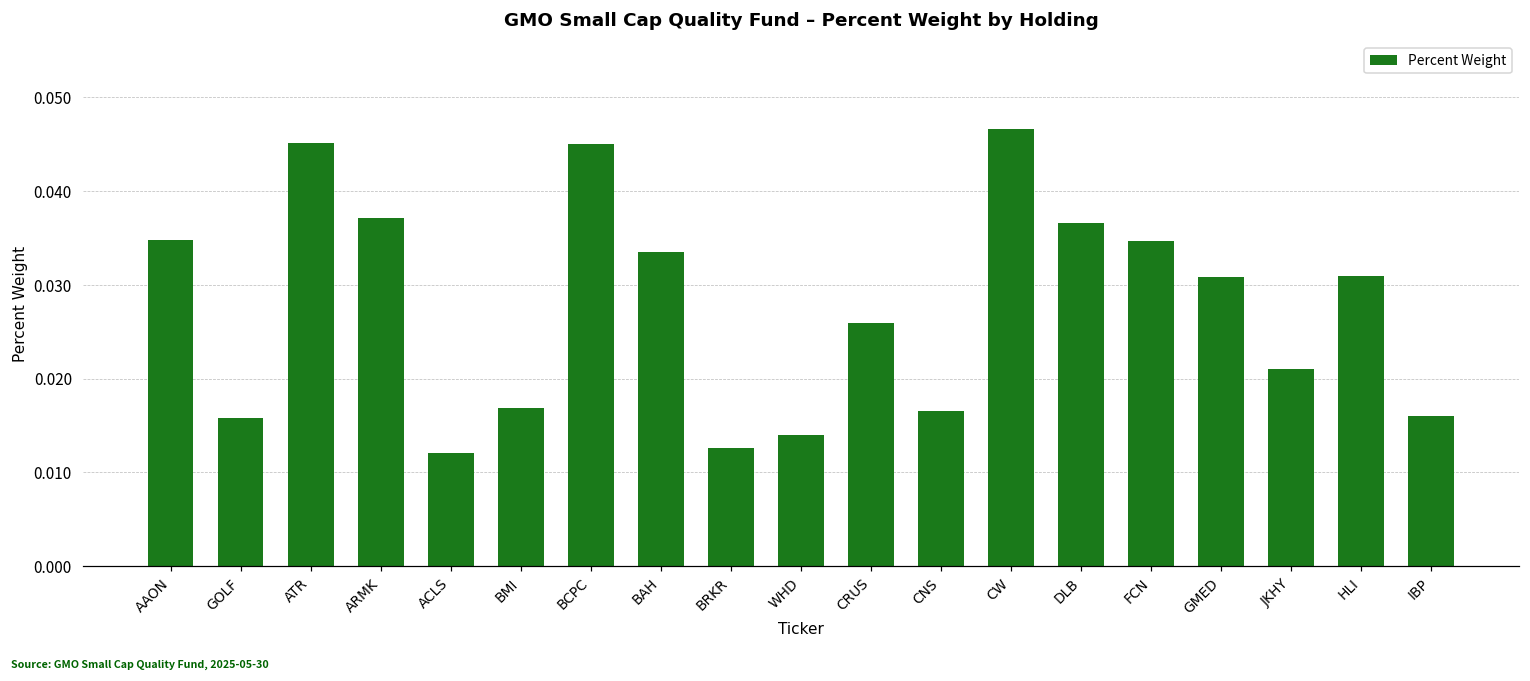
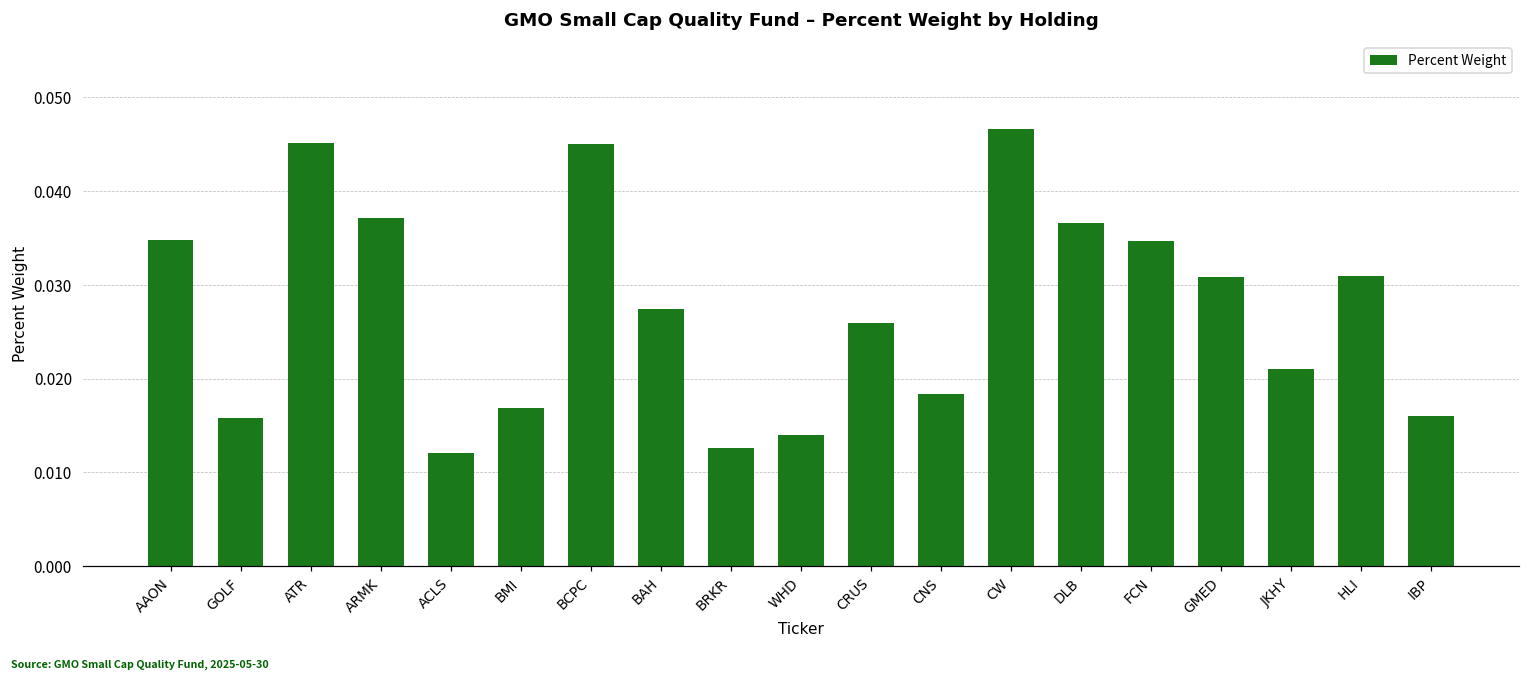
  {
    "AAON": 0.035,
    "GOLF": 0.016,
    "ATR": 0.045,
    "ARMK": 0.037,
    "ACLS": 0.012,
    "BMI": 0.017,
    "BCPC": 0.045,
-   "BAH": 0.033,
+   "BAH": 0.027,
    "BRKR": 0.013,
    "WHD": 0.014,
    "CRUS": 0.026,
-   "CNS": 0.017,
+   "CNS": 0.018,
    "CW": 0.047,
    "DLB": 0.037,
    "FCN": 0.035,
    "GMED": 0.031,
    "JKHY": 0.021,
    "HLI": 0.031,
    "IBP": 0.016
  }
